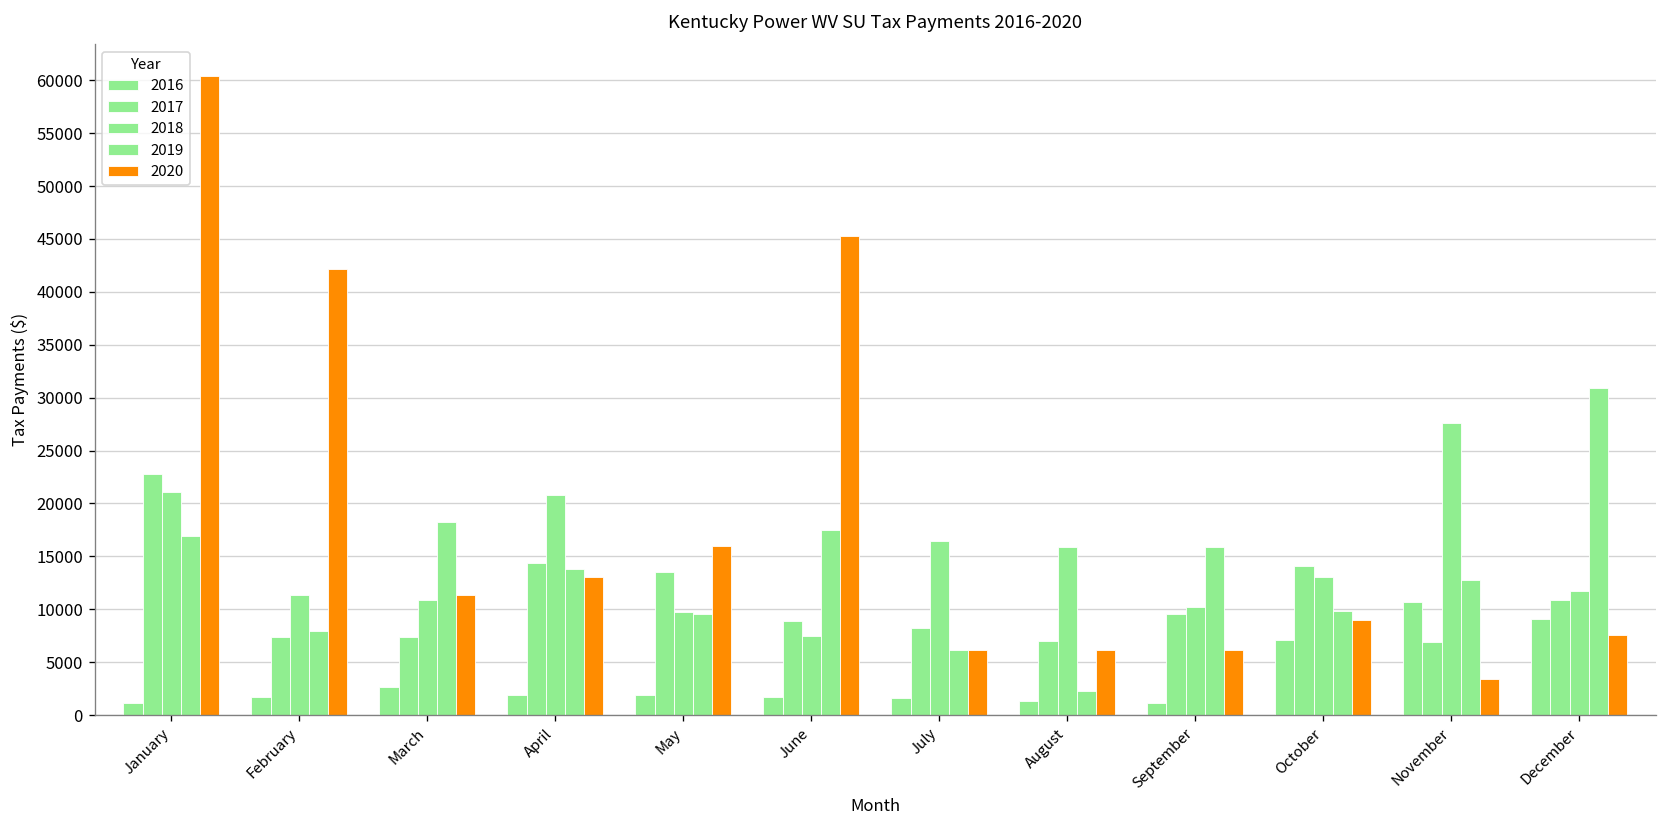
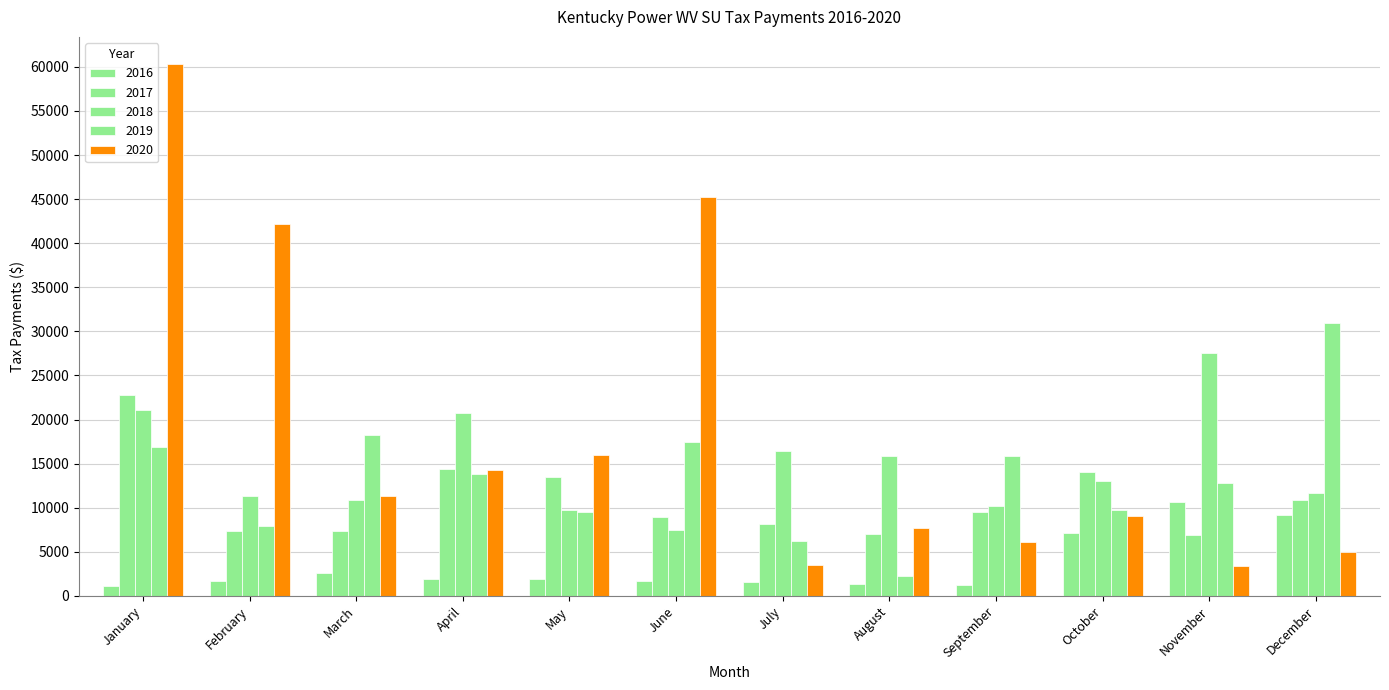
  {
    "2020": {
      "January": 60000,
      "February": 42000,
      "March": 11000,
-     "April": 13000,
+     "April": 14000,
      "May": 16000,
      "June": 45000,
-     "July": 6000,
-     "August": 6000,
+     "July": 4000,
+     "August": 8000,
      "September": 6000,
      "October": 9000,
      "November": 3000,
-     "December": 8000
+     "December": 5000
    }
  }
